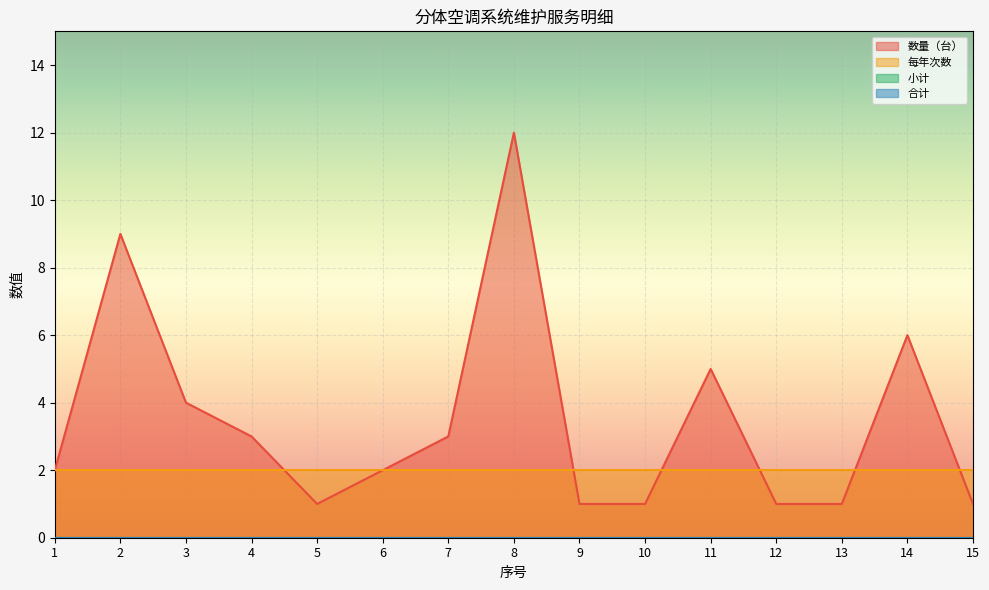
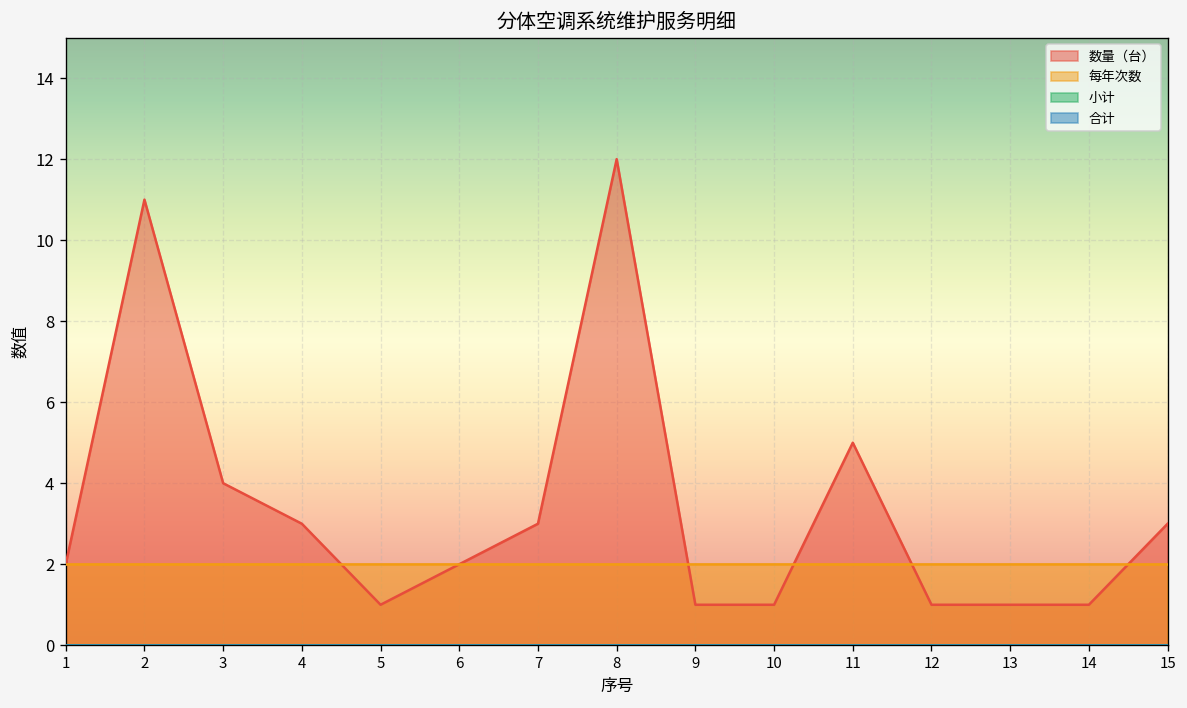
  {
    "数量（台）": {
-     "2": 9,
+     "2": 11,
      "3": 4,
      "4": 3,
      "5": 1,
      "7": 3,
      "8": 12,
      "9": 1,
      "10": 1,
      "11": 5,
      "12": 1,
      "13": 1,
-     "14": 6,
-     "15": 1
+     "14": 1,
+     "15": 3
    },
    "每年次数": {
      "2": 2,
      "3": 2,
      "4": 2,
      "5": 2,
      "7": 2,
      "8": 2,
      "9": 2,
      "10": 2,
      "11": 2,
      "12": 2,
      "13": 2,
      "14": 2,
      "15": 2
    },
    "合计": {
      "1": 0,
      "2": 0,
      "3": 0,
      "4": 0,
      "5": 0,
      "6": 0,
      "7": 0,
      "8": 0,
      "9": 0,
      "10": 0,
      "11": 0,
      "12": 0,
      "13": 0,
      "14": 0,
      "15": 0
    }
  }
